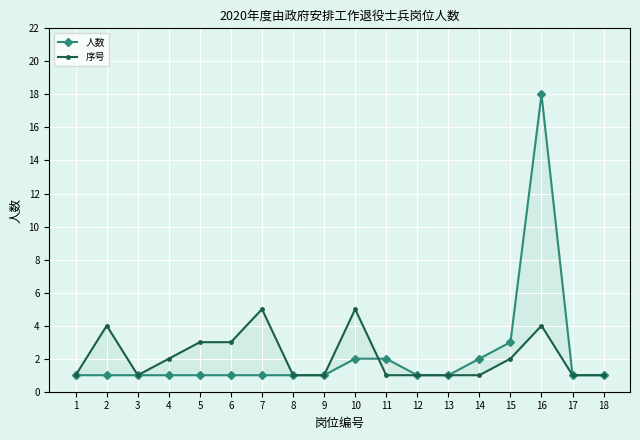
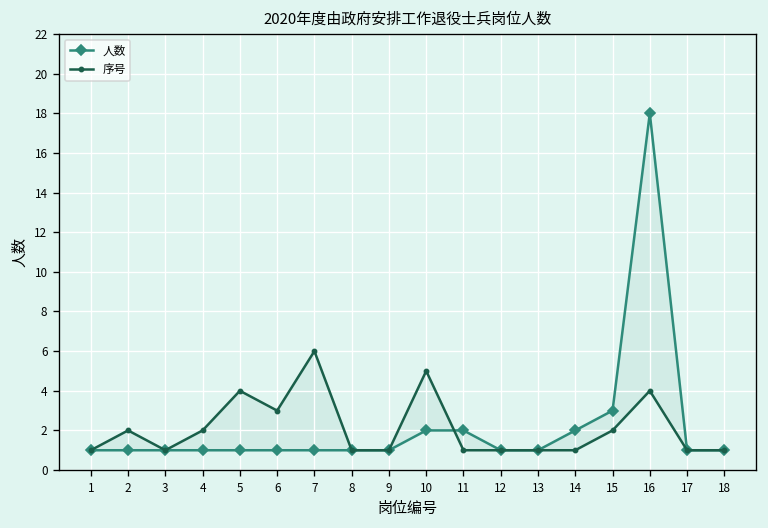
  {
    "序号": {
-     "2": 4,
-     "5": 3,
-     "7": 5,
+     "2": 2,
+     "5": 4,
+     "7": 6,
      "11": 1,
      "14": 1,
      "15": 2,
      "16": 4
    }
  }
